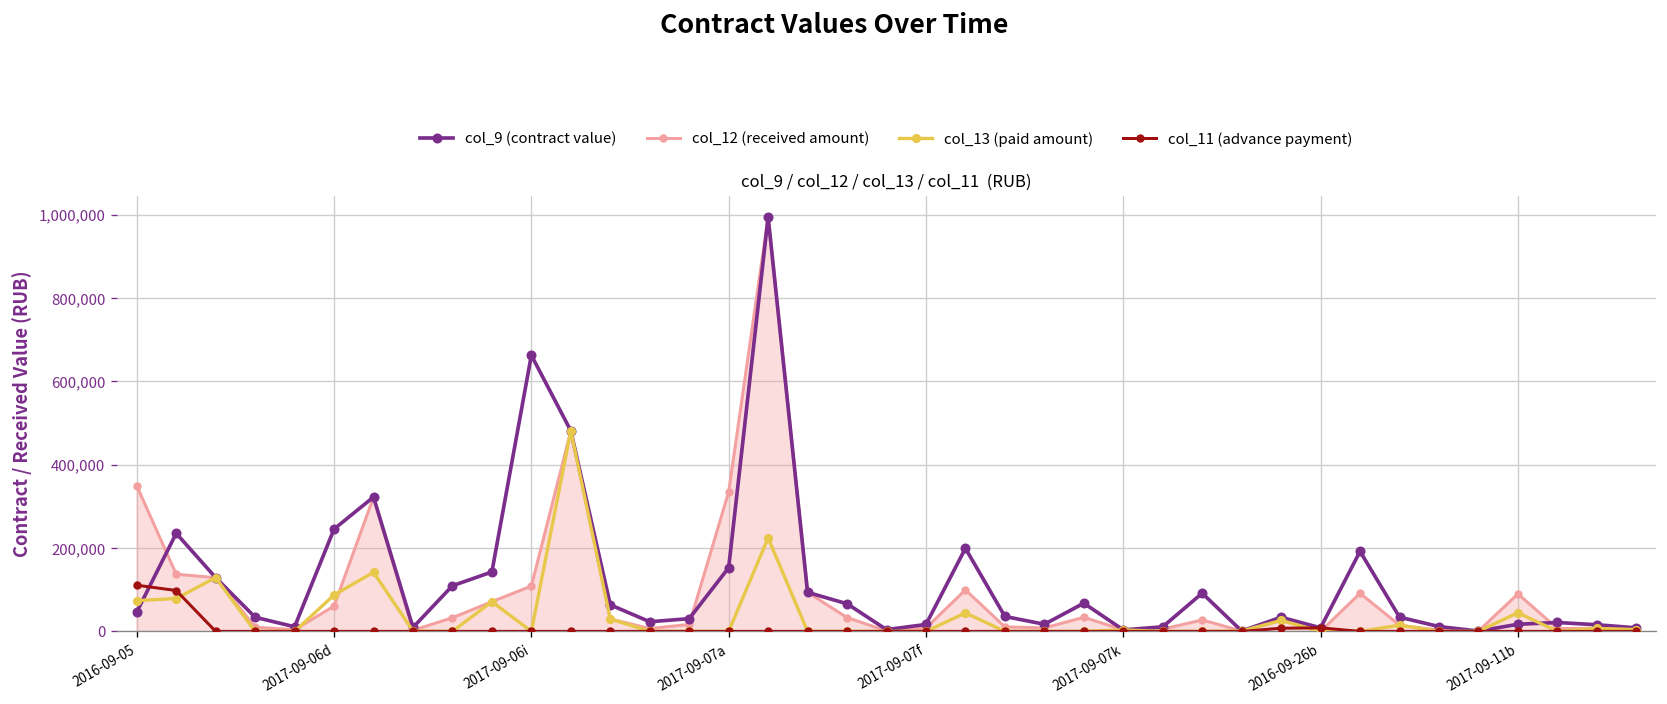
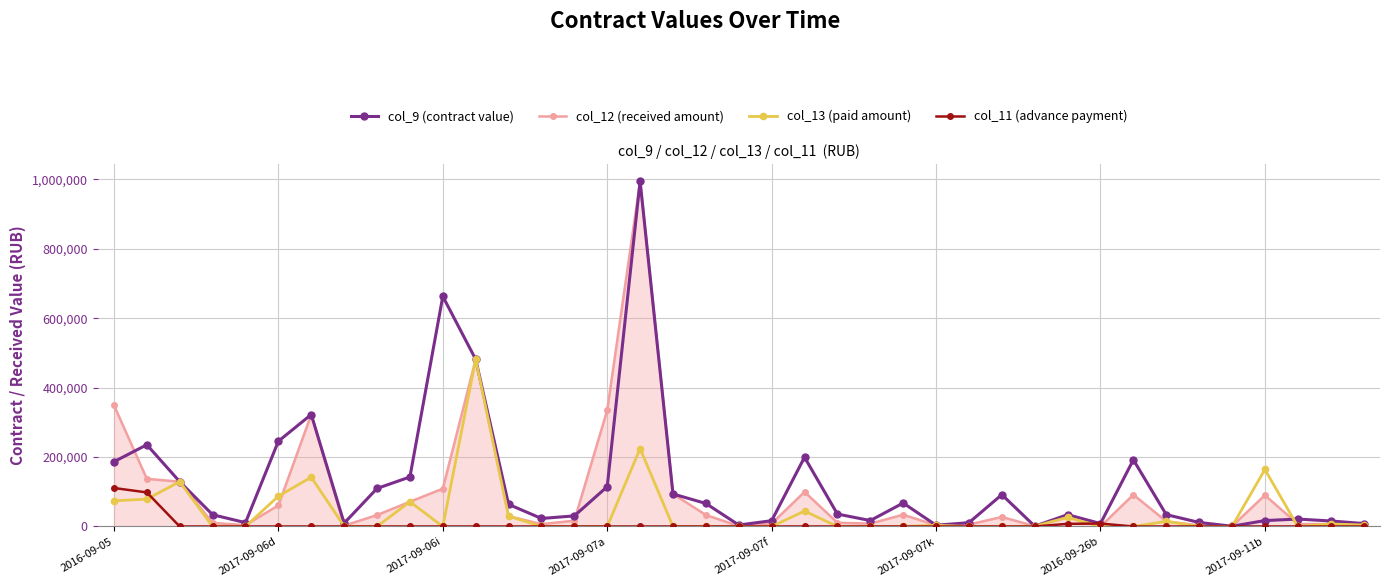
  {
    "col_9 (contract value)": {
-     "2016-09-05": "50,000",
+     "2016-09-05": "190,000",
      "2017-09-06d": "250,000",
      "2017-09-06i": "660,000",
-     "2017-09-07a": "150,000",
+     "2017-09-07a": "110,000",
      "2017-09-07f": "20,000",
      "2017-09-11b": "20,000"
    },
    "col_12 (received amount)": {
      "2016-09-05": "350,000",
      "2017-09-06d": "60,000",
      "2017-09-06i": "110,000",
      "2017-09-07a": "330,000",
      "2017-09-07f": "10,000",
      "2017-09-11b": "90,000"
    },
    "col_13 (paid amount)": {
      "2016-09-05": "70,000",
      "2017-09-06d": "90,000",
-     "2017-09-11b": "40,000"
+     "2017-09-11b": "160,000"
    },
    "col_11 (advance payment)": {
      "2016-09-05": "110,000",
      "2017-09-06d": "0",
      "2017-09-11b": "0"
    }
  }
